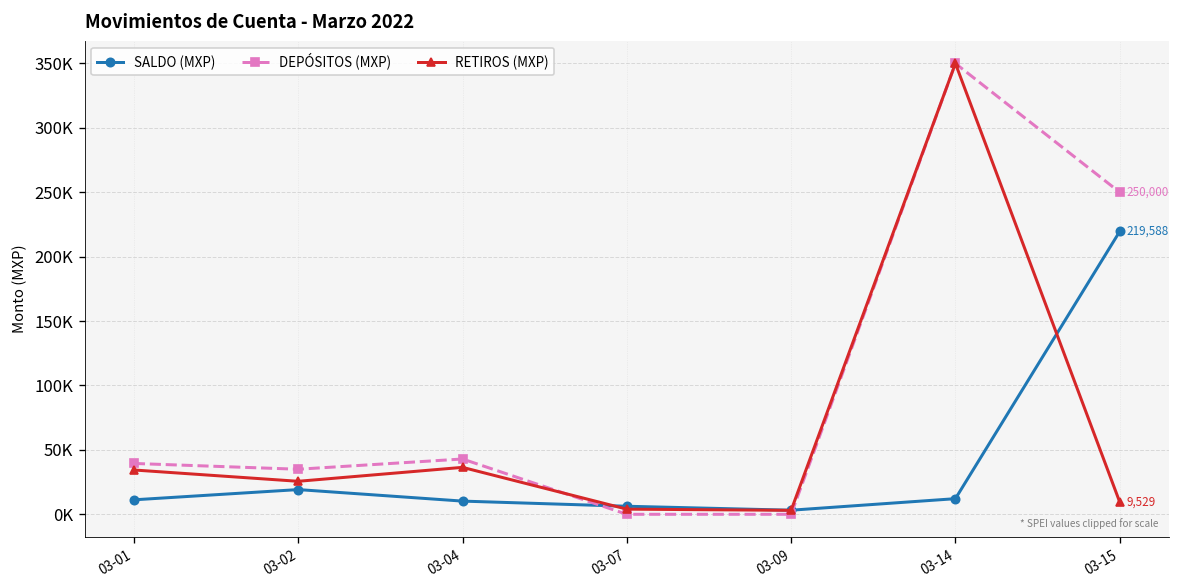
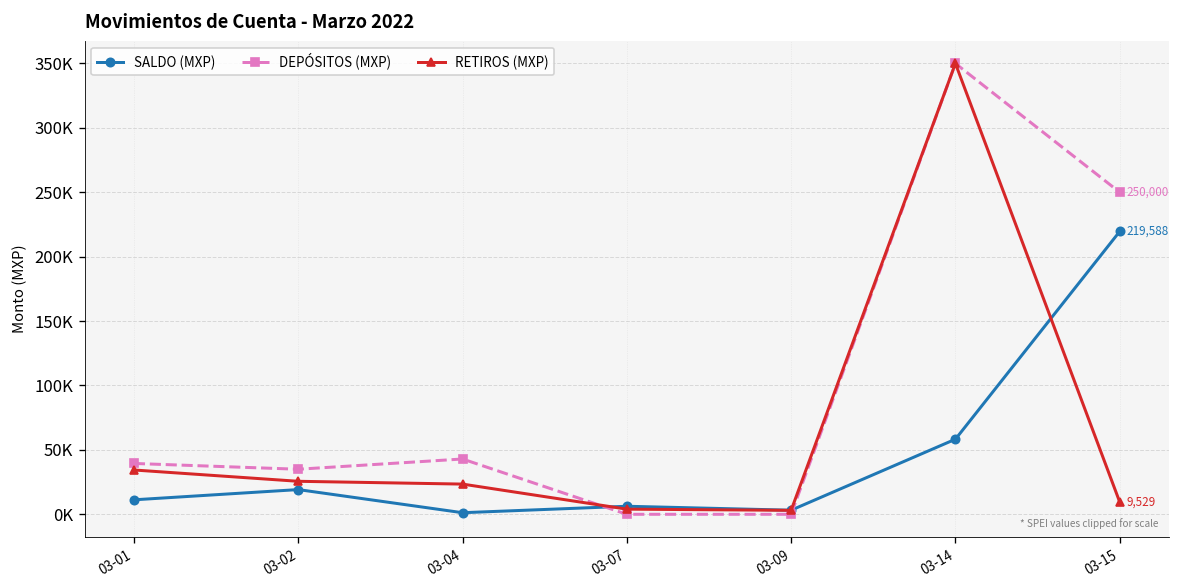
  {
    "SALDO (MXP)": {
      "03-01": "11000",
      "03-02": "19000",
-     "03-04": "10000",
-     "03-14": "12000"
+     "03-04": "1000",
+     "03-14": "58000"
    },
    "DEPÓSITOS (MXP)": {
      "03-15": "250,000"
    },
    "RETIROS (MXP)": {
      "03-01": "34000",
      "03-02": "26000",
-     "03-04": "36000"
+     "03-04": "23000"
    }
  }
